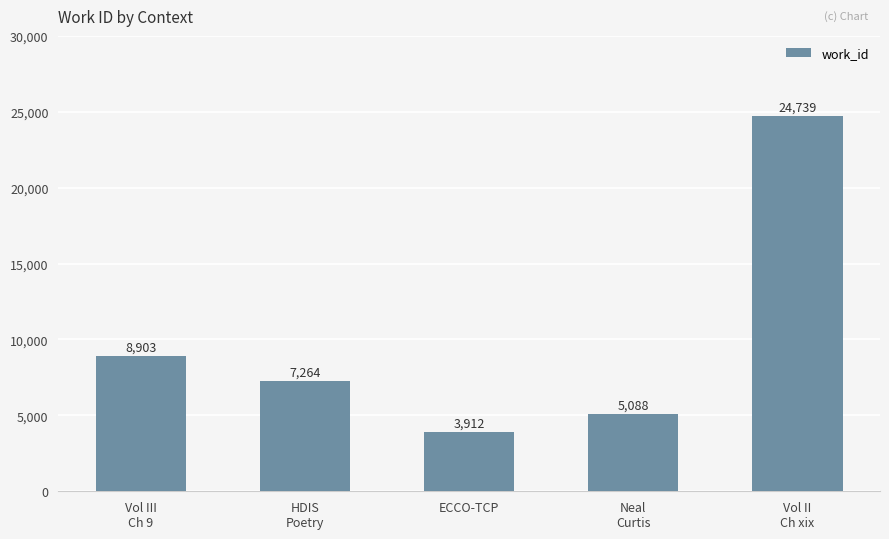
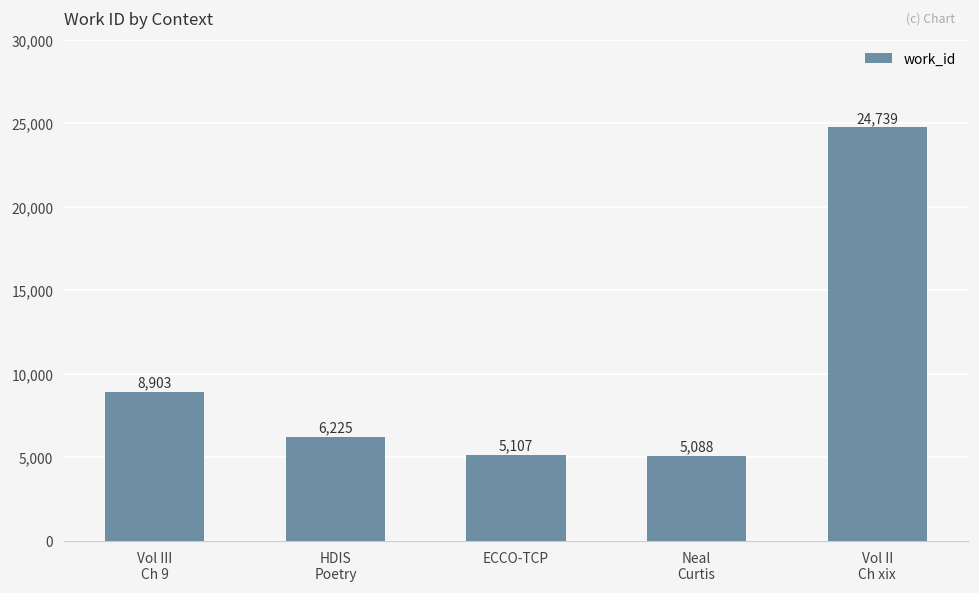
  {
    "Vol III Ch 9": "8,903",
-   "HDIS Poetry": "7,264",
-   "ECCO-TCP": "3,912",
+   "HDIS Poetry": "6,225",
+   "ECCO-TCP": "5,107",
    "Neal Curtis": "5,088",
    "Vol II Ch xix": "24,739"
  }
